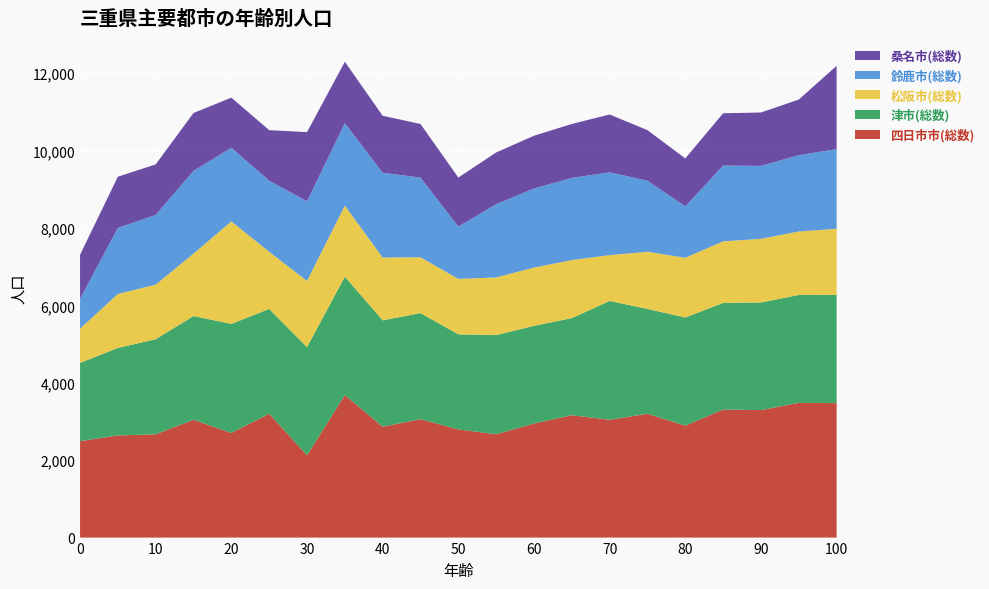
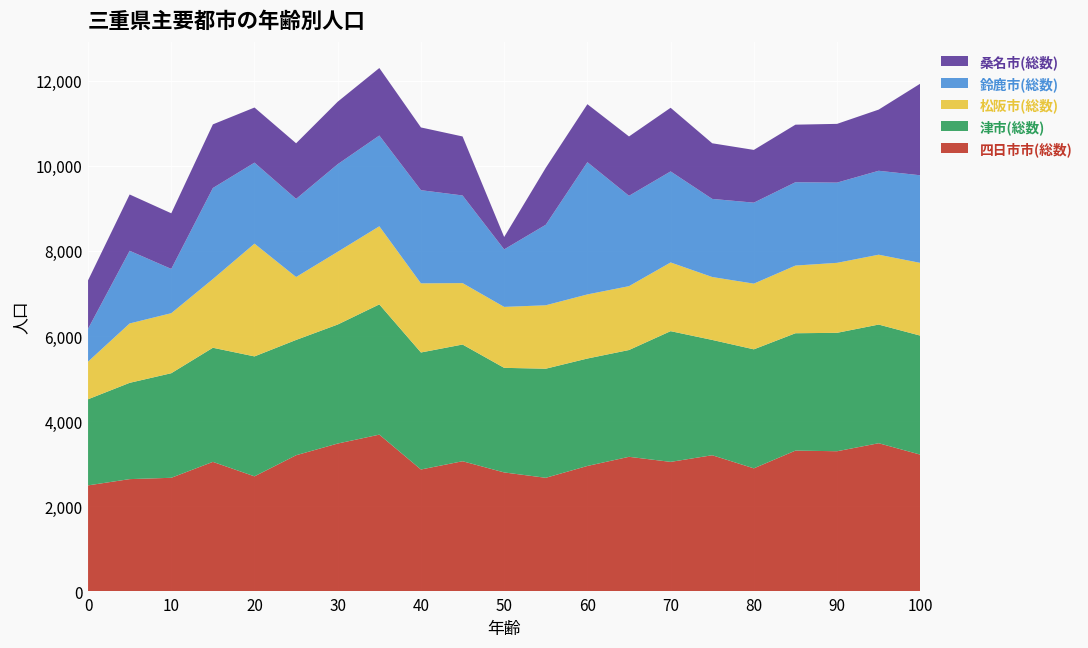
  {
    "四日市市(総数)": {
      "0": "2,500",
      "10": "2,700",
      "20": "2,700",
-     "30": "2,100",
+     "30": "3,500",
      "40": "2,900",
      "50": "2,800",
      "60": "2,900",
      "70": "3,000",
      "80": "2,900",
      "90": "3,300",
-     "100": "3,500"
+     "100": "3,200"
    },
    "津市(総数)": {
      "0": "2,000",
      "10": "2,500",
      "20": "2,800",
      "30": "2,800",
      "40": "2,700",
      "50": "2,500",
      "60": "2,500",
      "70": "3,100",
      "80": "2,800",
      "90": "2,800",
      "100": "2,800"
    },
    "松阪市(総数)": {
      "0": "900",
      "10": "1,400",
      "20": "2,600",
      "30": "1,700",
      "40": "1,600",
      "50": "1,400",
      "60": "1,500",
-     "70": "1,200",
+     "70": "1,600",
      "80": "1,500",
      "90": "1,600",
      "100": "1,700"
    },
    "鈴鹿市(総数)": {
      "0": "800",
-     "10": "1,800",
+     "10": "1,000",
      "20": "1,900",
      "30": "2,100",
      "40": "2,200",
      "50": "1,400",
-     "60": "2,000",
+     "60": "3,100",
      "70": "2,100",
-     "80": "1,300",
+     "80": "1,900",
      "90": "1,900",
      "100": "2,100"
    },
    "桑名市(総数)": {
      "0": "1,100",
      "10": "1,300",
      "20": "1,300",
-     "30": "1,800",
+     "30": "1,500",
      "40": "1,500",
-     "50": "1,300",
+     "50": "300",
      "60": "1,400",
      "70": "1,500",
      "80": "1,200",
      "90": "1,400",
      "100": "2,200"
    }
  }
